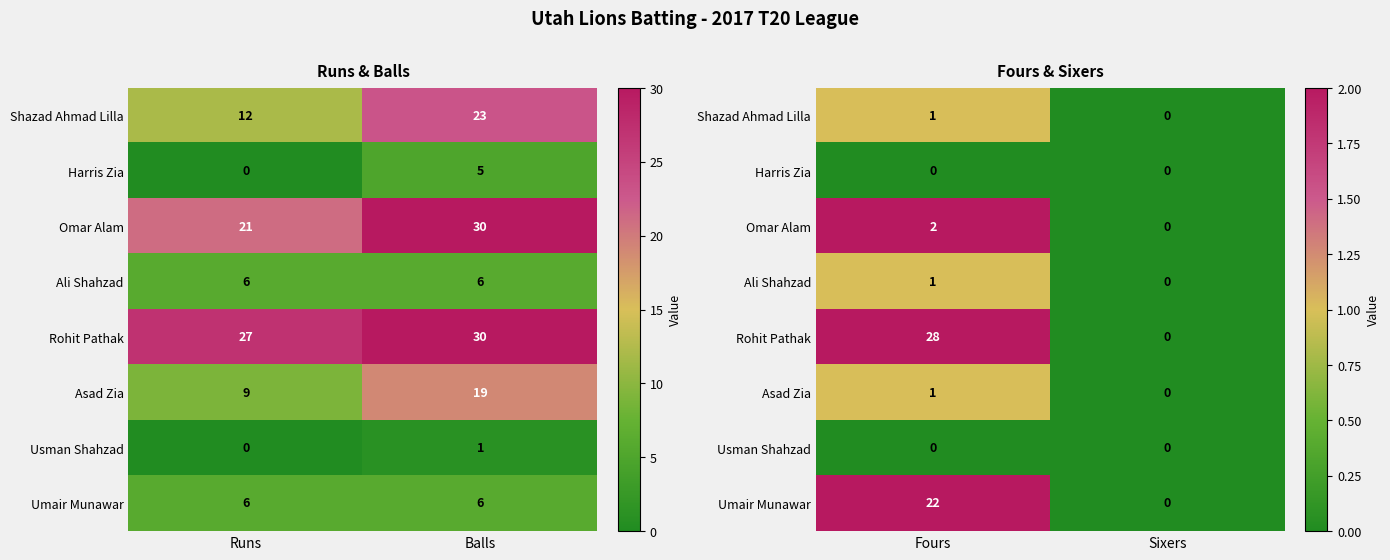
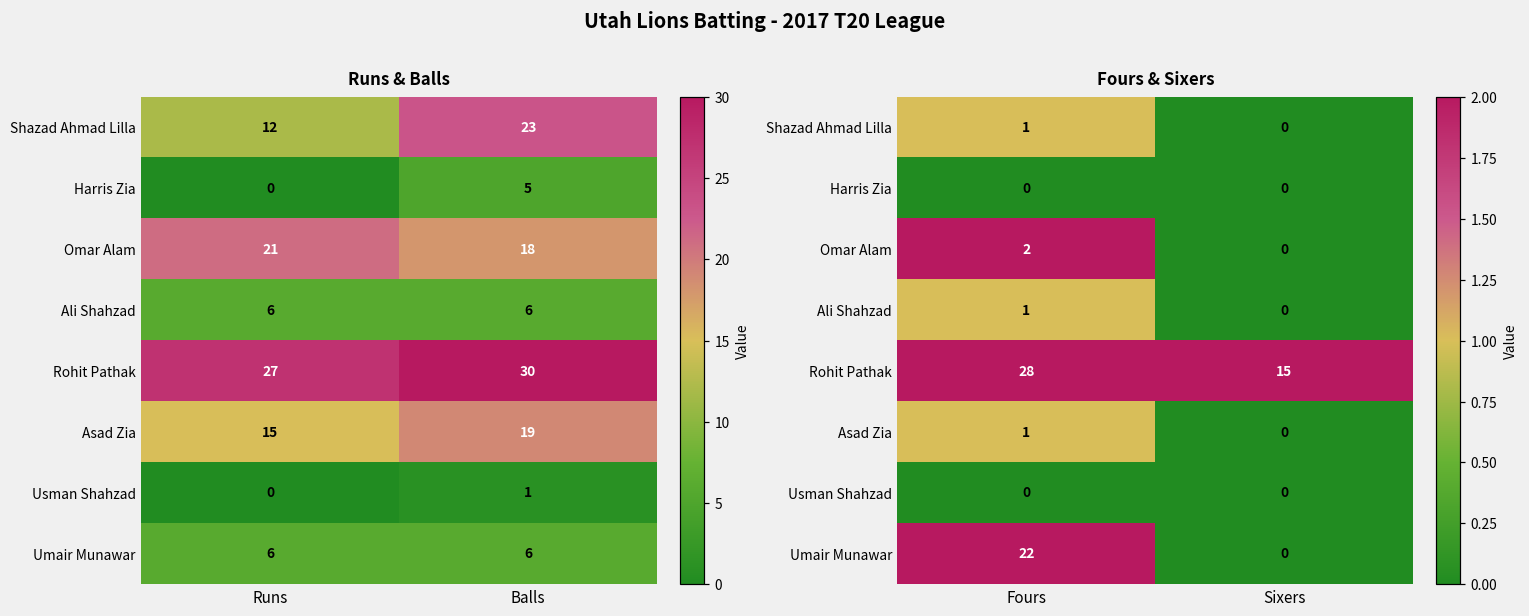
  {
    "Runs & Balls": {
      "Shazad Ahmad Lilla": {
        "Runs": 12,
        "Balls": 23
      },
      "Harris Zia": {
        "Runs": 0,
        "Balls": 5
      },
      "Omar Alam": {
        "Runs": 21,
-       "Balls": 30
+       "Balls": 18
      },
      "Ali Shahzad": {
        "Runs": 6,
        "Balls": 6
      },
      "Rohit Pathak": {
        "Runs": 27,
        "Balls": 30
      },
      "Asad Zia": {
-       "Runs": 9,
+       "Runs": 15,
        "Balls": 19
      },
      "Usman Shahzad": {
        "Runs": 0,
        "Balls": 1
      },
      "Umair Munawar": {
        "Runs": 6,
        "Balls": 6
      }
    },
    "Fours & Sixers": {
      "Shazad Ahmad Lilla": {
        "Fours": 1,
        "Sixers": 0
      },
      "Harris Zia": {
        "Fours": 0,
        "Sixers": 0
      },
      "Omar Alam": {
        "Fours": 2,
        "Sixers": 0
      },
      "Ali Shahzad": {
        "Fours": 1,
        "Sixers": 0
      },
      "Rohit Pathak": {
        "Fours": 28,
-       "Sixers": 0
+       "Sixers": 15
      },
      "Asad Zia": {
        "Fours": 1,
        "Sixers": 0
      },
      "Usman Shahzad": {
        "Fours": 0,
        "Sixers": 0
      },
      "Umair Munawar": {
        "Fours": 22,
        "Sixers": 0
      }
    }
  }
